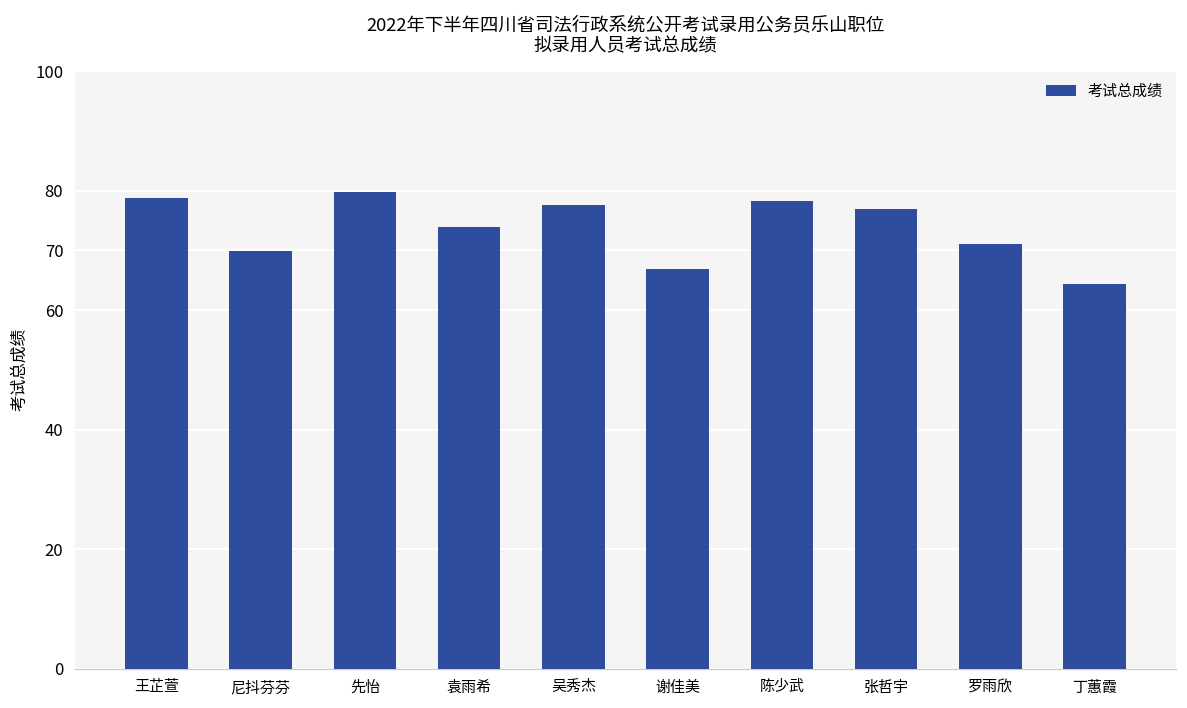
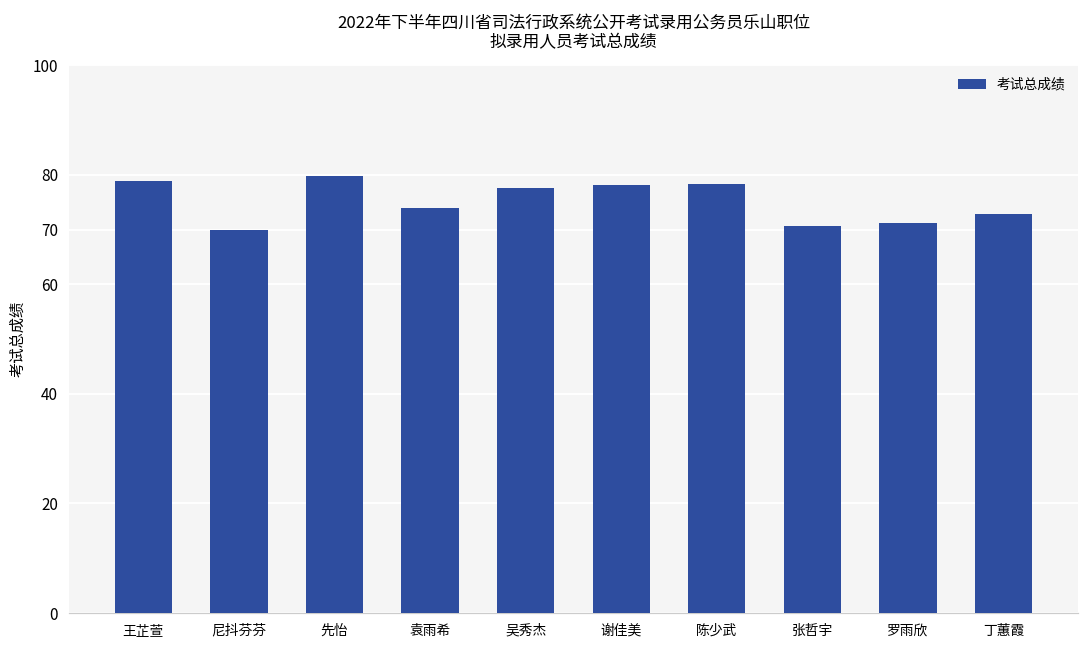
  {
    "王芷萱": 79,
    "尼抖芬芬": 70,
    "先怡": 80,
    "袁雨希": 74,
    "吴秀杰": 78,
-   "谢佳美": 67,
+   "谢佳美": 78,
    "陈少武": 78,
-   "张哲宇": 77,
+   "张哲宇": 71,
    "罗雨欣": 71,
-   "丁蕙霞": 64
+   "丁蕙霞": 73
  }
